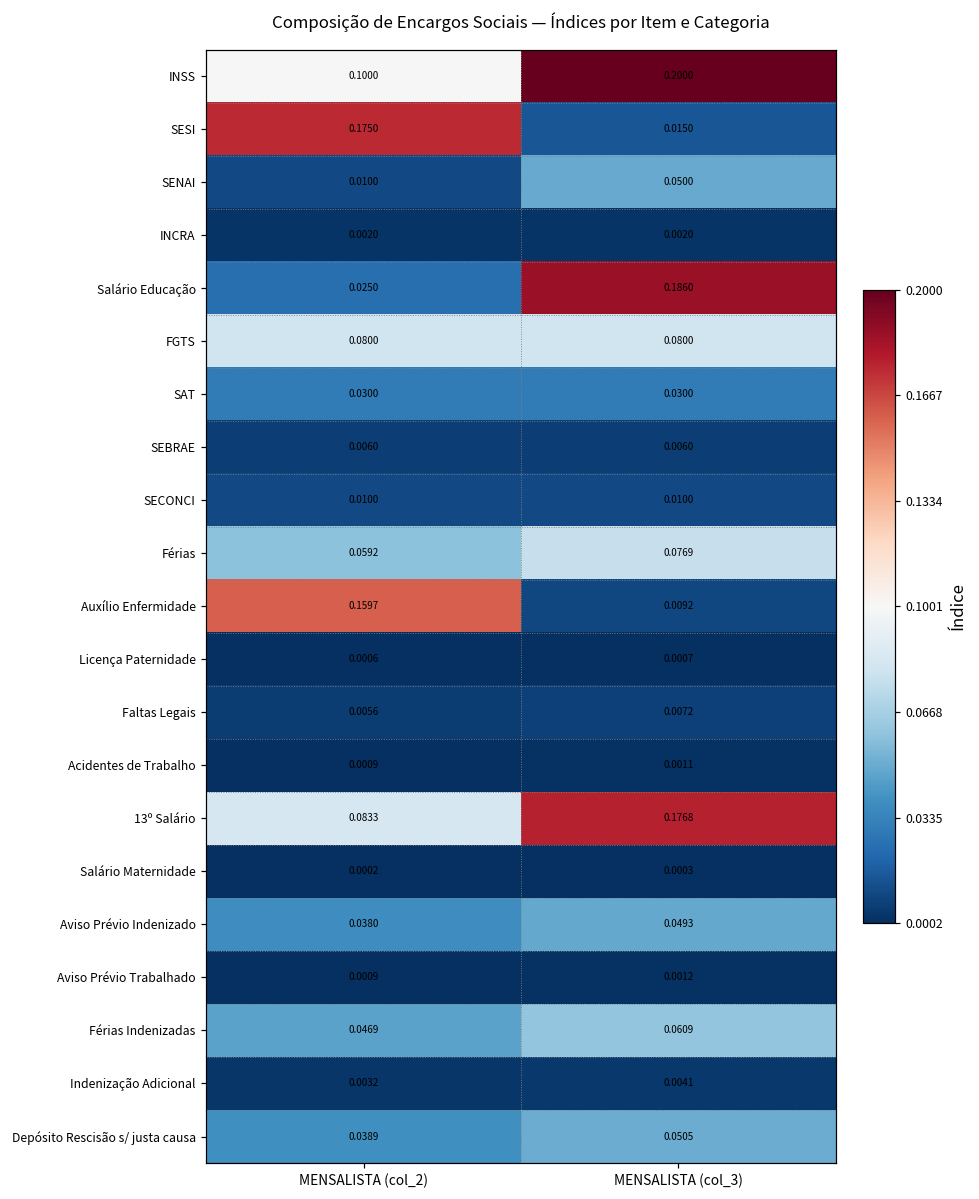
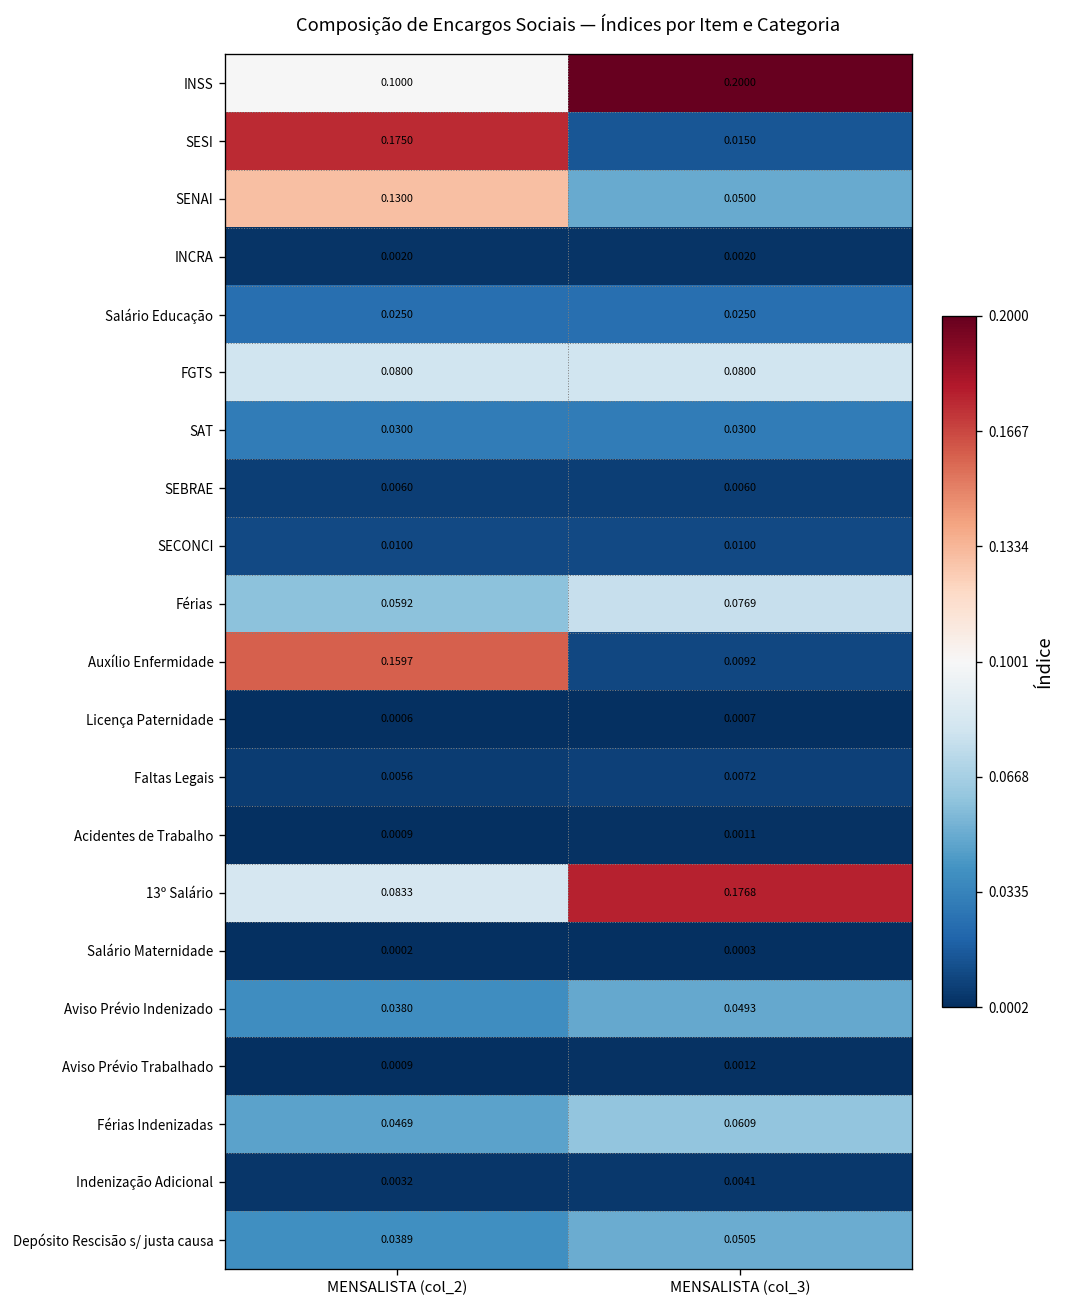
  {
    "INSS": {
      "MENSALISTA (col_2)": 0.1000,
      "MENSALISTA (col_3)": 0.2000
    },
    "SESI": {
      "MENSALISTA (col_2)": 0.1750,
      "MENSALISTA (col_3)": 0.0150
    },
    "SENAI": {
-     "MENSALISTA (col_2)": 0.0100,
+     "MENSALISTA (col_2)": 0.1300,
      "MENSALISTA (col_3)": 0.0500
    },
    "INCRA": {
      "MENSALISTA (col_2)": 0.0020,
      "MENSALISTA (col_3)": 0.0020
    },
    "Salário Educação": {
      "MENSALISTA (col_2)": 0.0250,
-     "MENSALISTA (col_3)": 0.1860
+     "MENSALISTA (col_3)": 0.0250
    },
    "FGTS": {
      "MENSALISTA (col_2)": 0.0800,
      "MENSALISTA (col_3)": 0.0800
    },
    "SAT": {
      "MENSALISTA (col_2)": 0.0300,
      "MENSALISTA (col_3)": 0.0300
    },
    "SEBRAE": {
      "MENSALISTA (col_2)": 0.0060,
      "MENSALISTA (col_3)": 0.0060
    },
    "SECONCI": {
      "MENSALISTA (col_2)": 0.0100,
      "MENSALISTA (col_3)": 0.0100
    },
    "Férias": {
      "MENSALISTA (col_2)": 0.0592,
      "MENSALISTA (col_3)": 0.0769
    },
    "Auxílio Enfermidade": {
      "MENSALISTA (col_2)": 0.1597,
      "MENSALISTA (col_3)": 0.0092
    },
    "Licença Paternidade": {
      "MENSALISTA (col_2)": 0.0006,
      "MENSALISTA (col_3)": 0.0007
    },
    "Faltas Legais": {
      "MENSALISTA (col_2)": 0.0056,
      "MENSALISTA (col_3)": 0.0072
    },
    "Acidentes de Trabalho": {
      "MENSALISTA (col_2)": 0.0009,
      "MENSALISTA (col_3)": 0.0011
    },
    "13º Salário": {
      "MENSALISTA (col_2)": 0.0833,
      "MENSALISTA (col_3)": 0.1768
    },
    "Salário Maternidade": {
      "MENSALISTA (col_2)": 0.0002,
      "MENSALISTA (col_3)": 0.0003
    },
    "Aviso Prévio Indenizado": {
      "MENSALISTA (col_2)": 0.0380,
      "MENSALISTA (col_3)": 0.0493
    },
    "Aviso Prévio Trabalhado": {
      "MENSALISTA (col_2)": 0.0009,
      "MENSALISTA (col_3)": 0.0012
    },
    "Férias Indenizadas": {
      "MENSALISTA (col_2)": 0.0469,
      "MENSALISTA (col_3)": 0.0609
    },
    "Indenização Adicional": {
      "MENSALISTA (col_2)": 0.0032,
      "MENSALISTA (col_3)": 0.0041
    },
    "Depósito Rescisão s/ justa causa": {
      "MENSALISTA (col_2)": 0.0389,
      "MENSALISTA (col_3)": 0.0505
    }
  }
